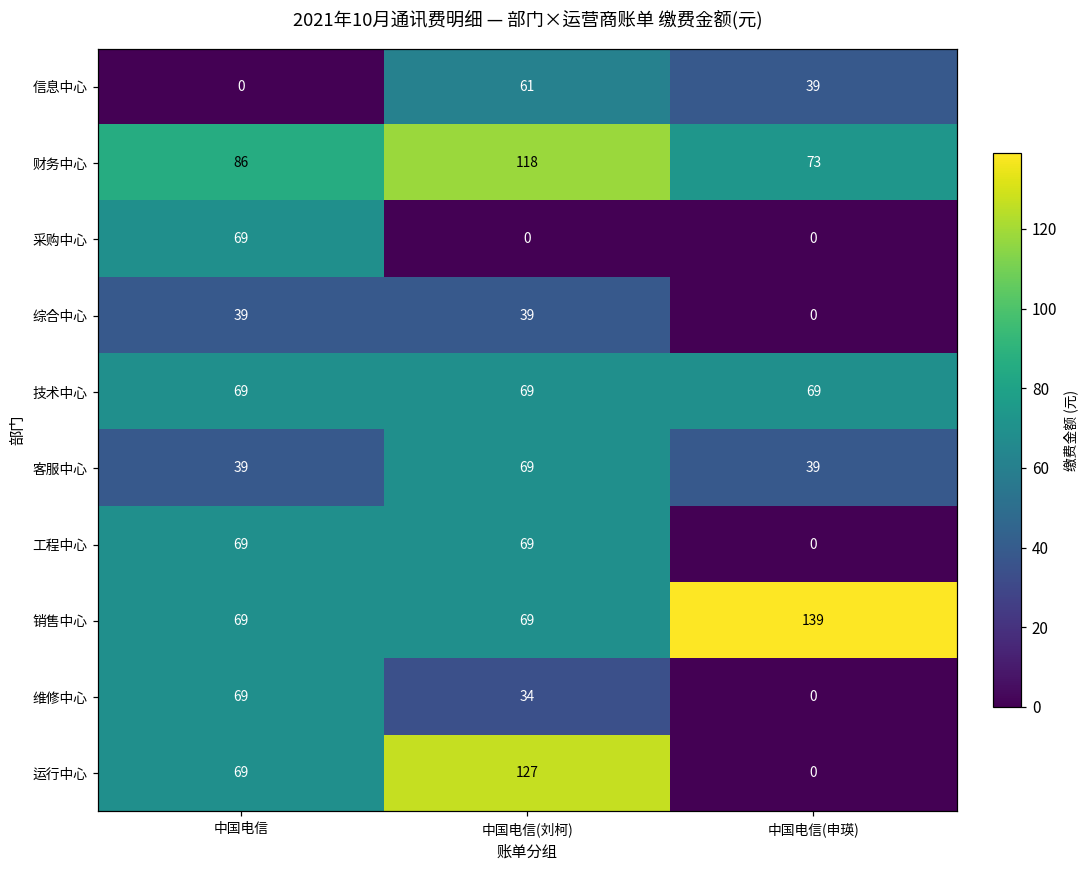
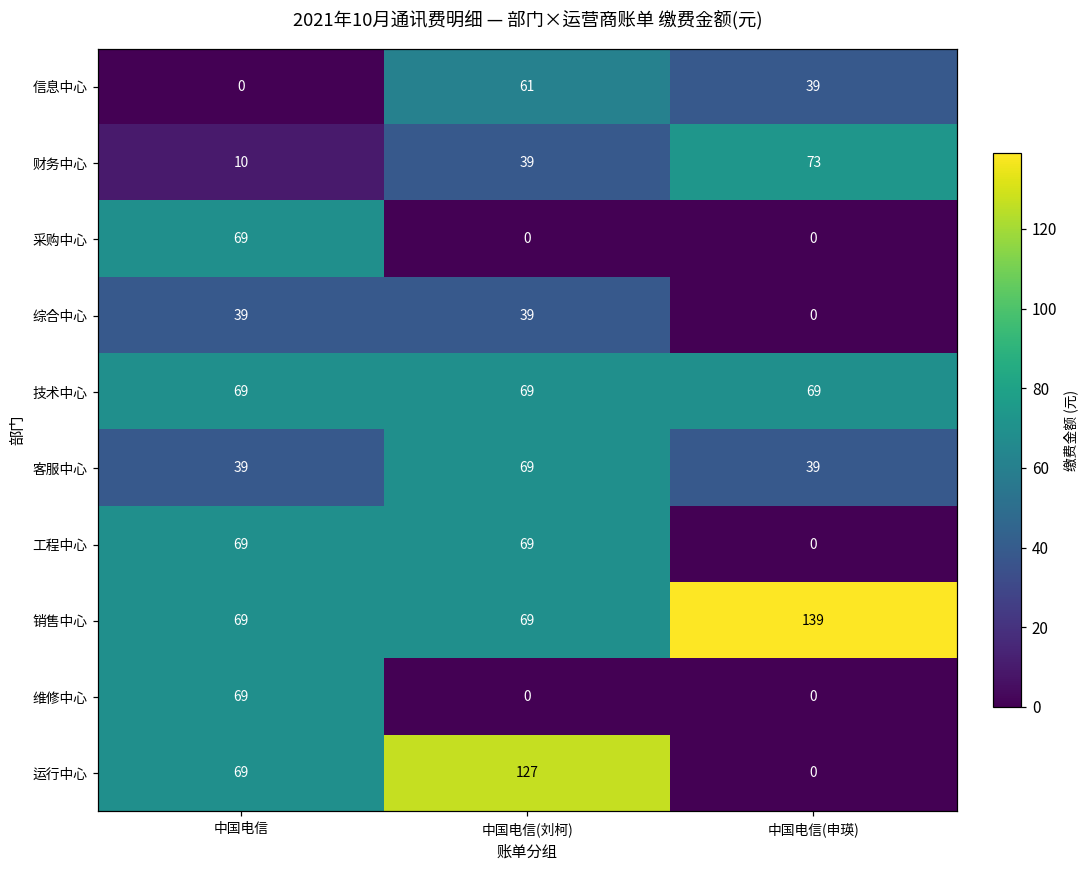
  {
    "信息中心": {
      "中国电信": 0,
      "中国电信(刘柯)": 61,
      "中国电信(申瑛)": 39
    },
    "财务中心": {
-     "中国电信": 86,
-     "中国电信(刘柯)": 118,
+     "中国电信": 10,
+     "中国电信(刘柯)": 39,
      "中国电信(申瑛)": 73
    },
    "采购中心": {
      "中国电信": 69,
      "中国电信(刘柯)": 0,
      "中国电信(申瑛)": 0
    },
    "综合中心": {
      "中国电信": 39,
      "中国电信(刘柯)": 39,
      "中国电信(申瑛)": 0
    },
    "技术中心": {
      "中国电信": 69,
      "中国电信(刘柯)": 69,
      "中国电信(申瑛)": 69
    },
    "客服中心": {
      "中国电信": 39,
      "中国电信(刘柯)": 69,
      "中国电信(申瑛)": 39
    },
    "工程中心": {
      "中国电信": 69,
      "中国电信(刘柯)": 69,
      "中国电信(申瑛)": 0
    },
    "销售中心": {
      "中国电信": 69,
      "中国电信(刘柯)": 69,
      "中国电信(申瑛)": 139
    },
    "维修中心": {
      "中国电信": 69,
-     "中国电信(刘柯)": 34,
+     "中国电信(刘柯)": 0,
      "中国电信(申瑛)": 0
    },
    "运行中心": {
      "中国电信": 69,
      "中国电信(刘柯)": 127,
      "中国电信(申瑛)": 0
    }
  }
